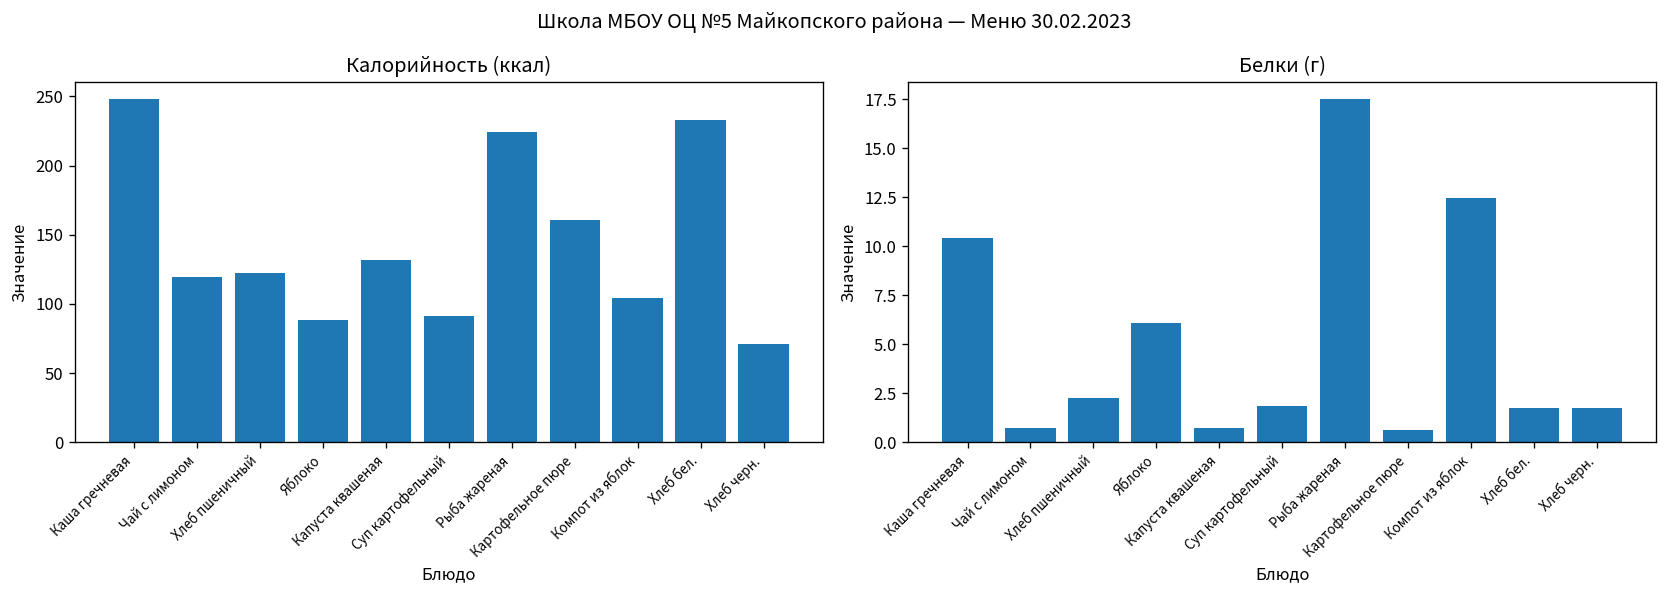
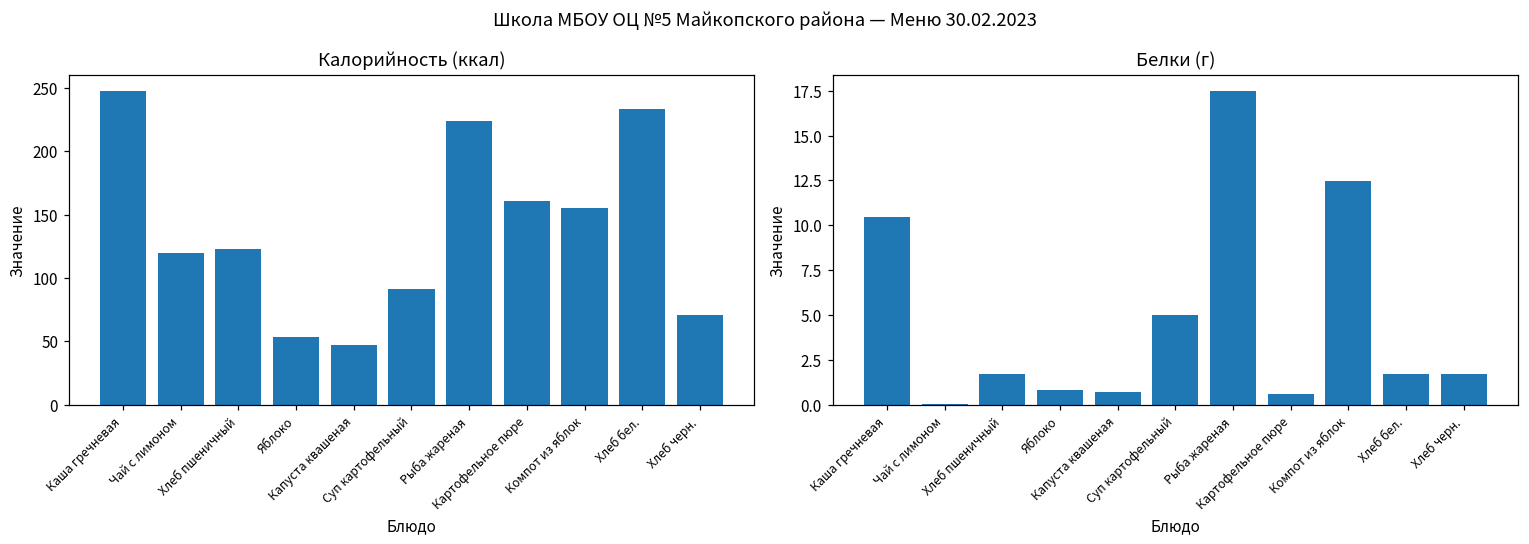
  {
    "Калорийность (ккал)": {
      "Каша гречневая": 248,
      "Чай с лимоном": 119,
      "Хлеб пшеничный": 123,
-     "Яблоко": 88,
-     "Капуста квашеная": 132,
+     "Яблоко": 54,
+     "Капуста квашеная": 47,
      "Суп картофельный": 91,
      "Рыба жареная": 224,
      "Картофельное пюре": 160,
-     "Компот из яблок": 104,
+     "Компот из яблок": 155,
      "Хлеб бел.": 233,
      "Хлеб черн.": 71
    },
    "Белки (г)": {
      "Каша гречневая": 10.4,
-     "Чай с лимоном": 0.7,
-     "Хлеб пшеничный": 2.3,
-     "Яблоко": 6.1,
+     "Чай с лимоном": 0.1,
+     "Хлеб пшеничный": 1.7,
+     "Яблоко": 0.8,
      "Капуста квашеная": 0.7,
-     "Суп картофельный": 1.9,
+     "Суп картофельный": 5.0,
      "Рыба жареная": 17.5,
      "Картофельное пюре": 0.6,
      "Компот из яблок": 12.5,
      "Хлеб бел.": 1.7,
      "Хлеб черн.": 1.7
    }
  }
